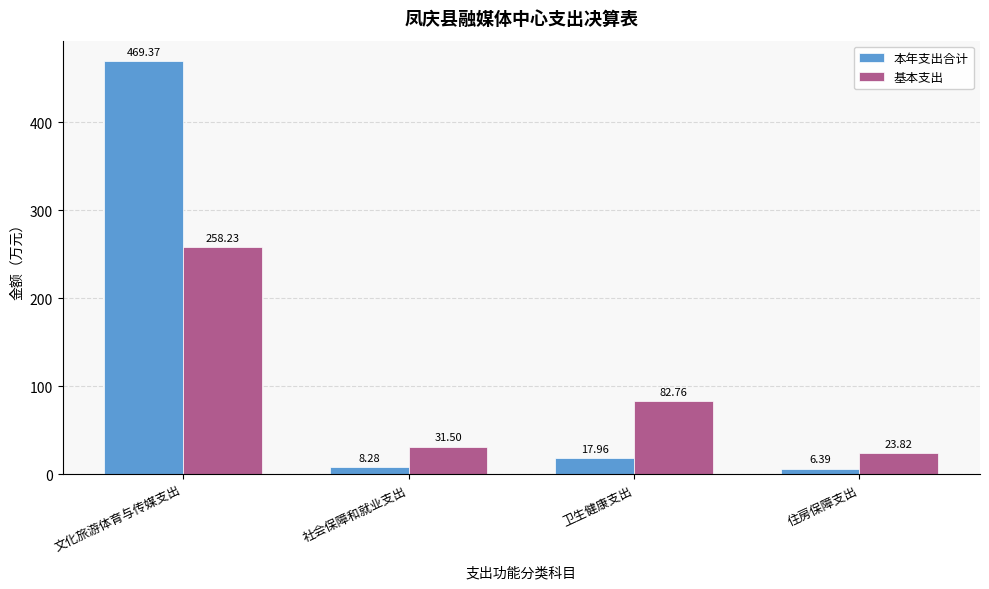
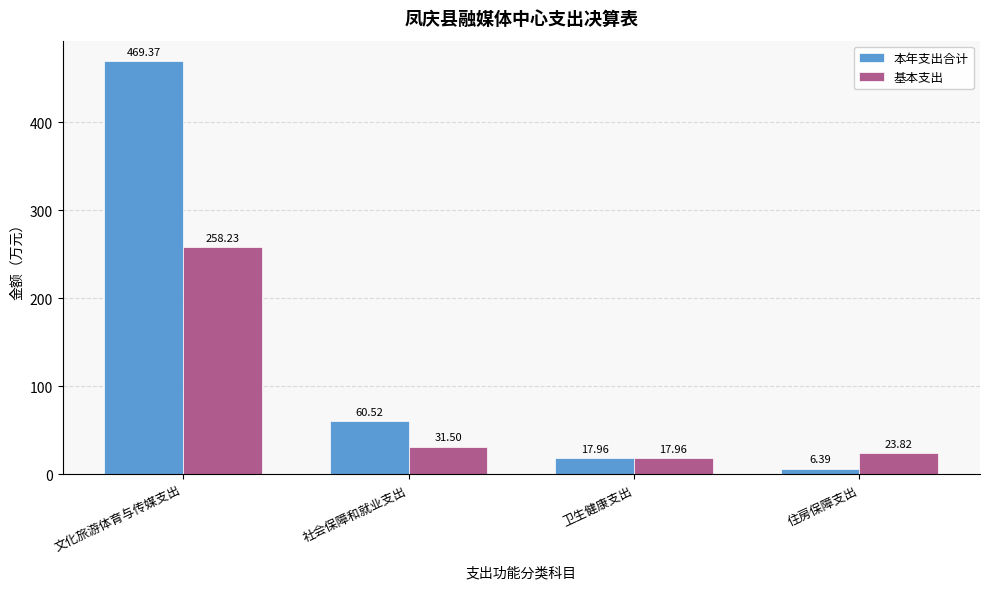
  {
    "本年支出合计": {
      "文化旅游体育与传媒支出": 469.37,
-     "社会保障和就业支出": 8.28,
+     "社会保障和就业支出": 60.52,
      "卫生健康支出": 17.96,
      "住房保障支出": 6.39
    },
    "基本支出": {
      "文化旅游体育与传媒支出": 258.23,
      "社会保障和就业支出": 31.50,
-     "卫生健康支出": 82.76,
+     "卫生健康支出": 17.96,
      "住房保障支出": 23.82
    }
  }
